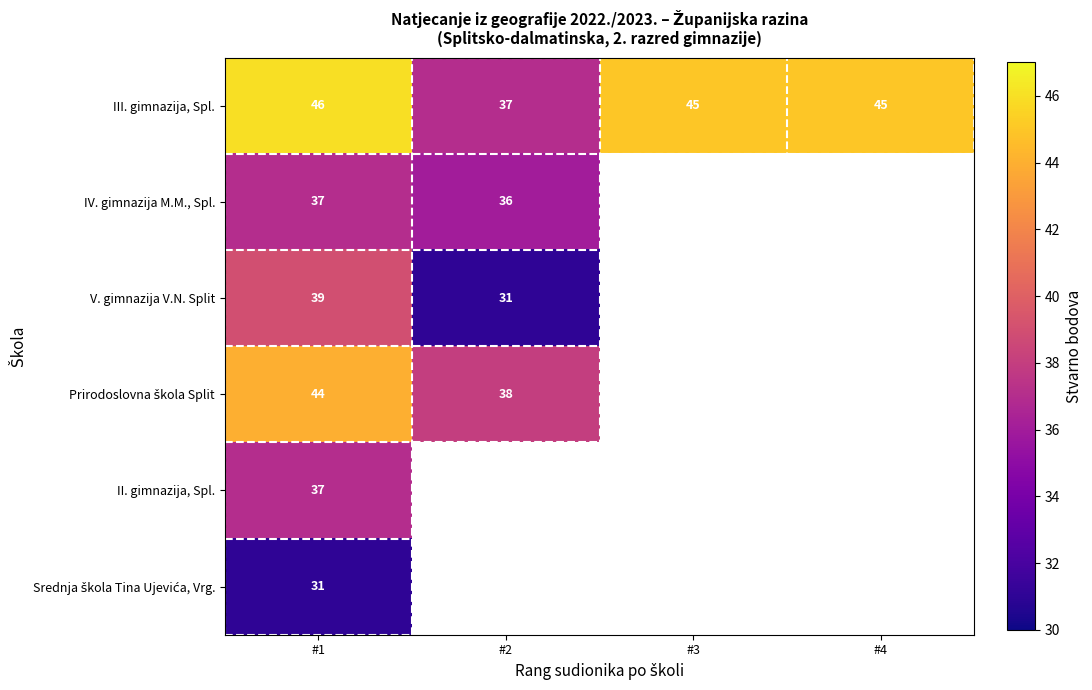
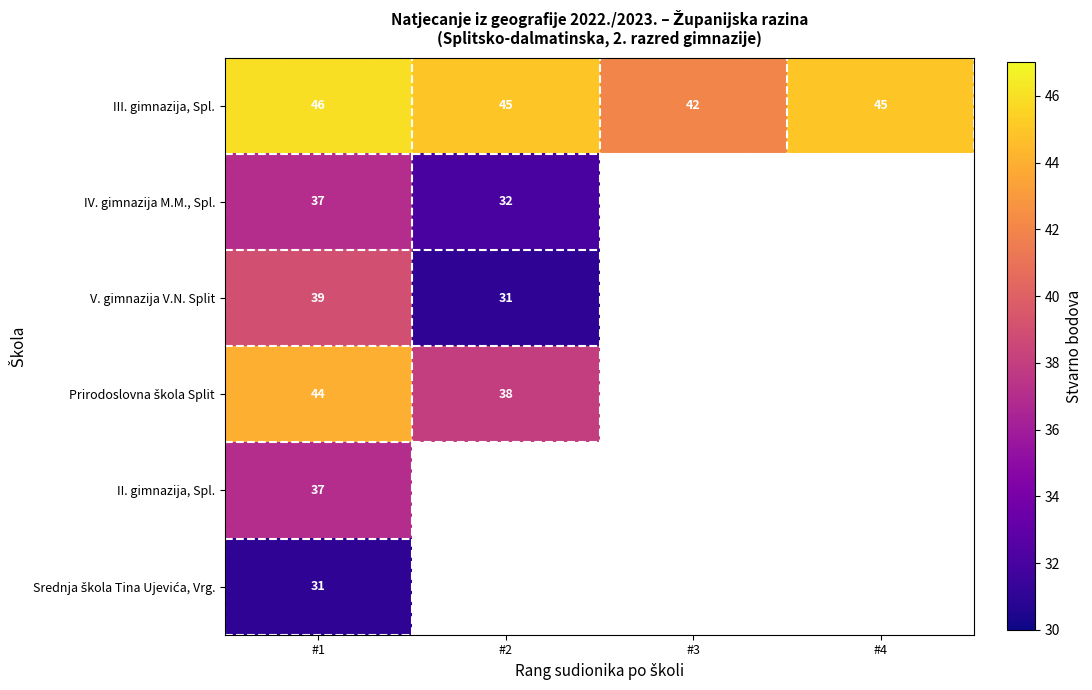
  {
    "III. gimnazija, Spl.": {
      "#1": 46,
-     "#2": 37,
-     "#3": 45,
+     "#2": 45,
+     "#3": 42,
      "#4": 45
    },
    "IV. gimnazija M.M., Spl.": {
      "#1": 37,
-     "#2": 36
+     "#2": 32
    },
    "V. gimnazija V.N. Split": {
      "#1": 39,
      "#2": 31
    },
    "Prirodoslovna škola Split": {
      "#1": 44,
      "#2": 38
    },
    "II. gimnazija, Spl.": {
      "#1": 37
    },
    "Srednja škola Tina Ujevića, Vrg.": {
      "#1": 31
    }
  }
